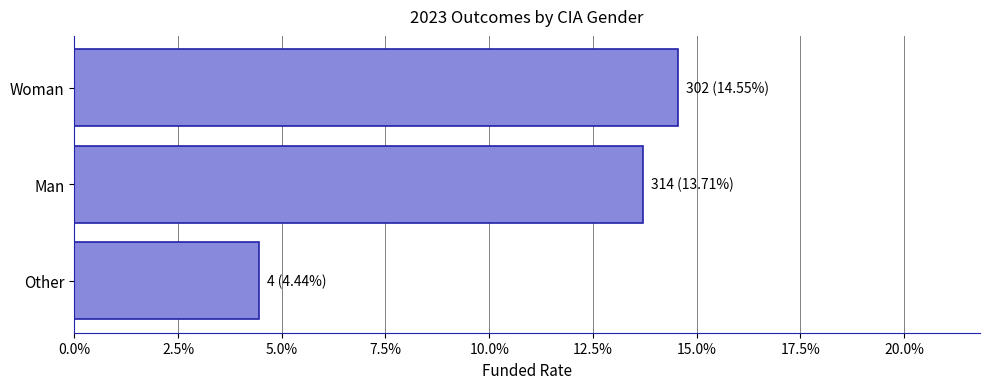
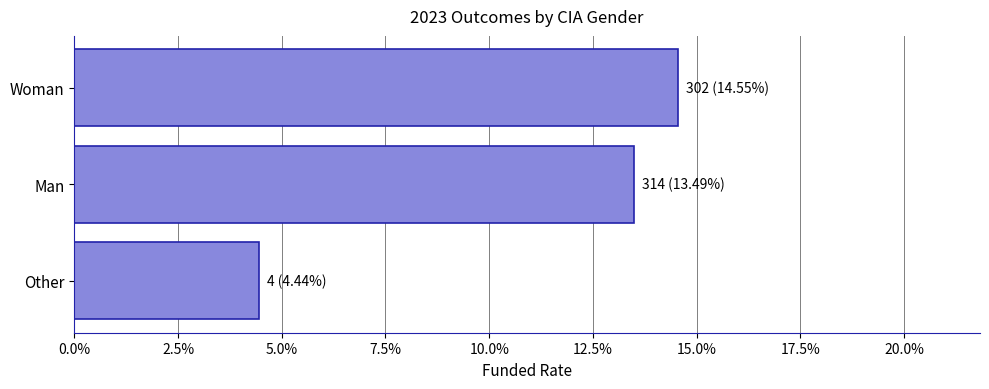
  {
    "Woman": "(14.55%)",
-   "Man": "(13.71%)",
+   "Man": "(13.49%)",
    "Other": "(4.44%)"
  }
